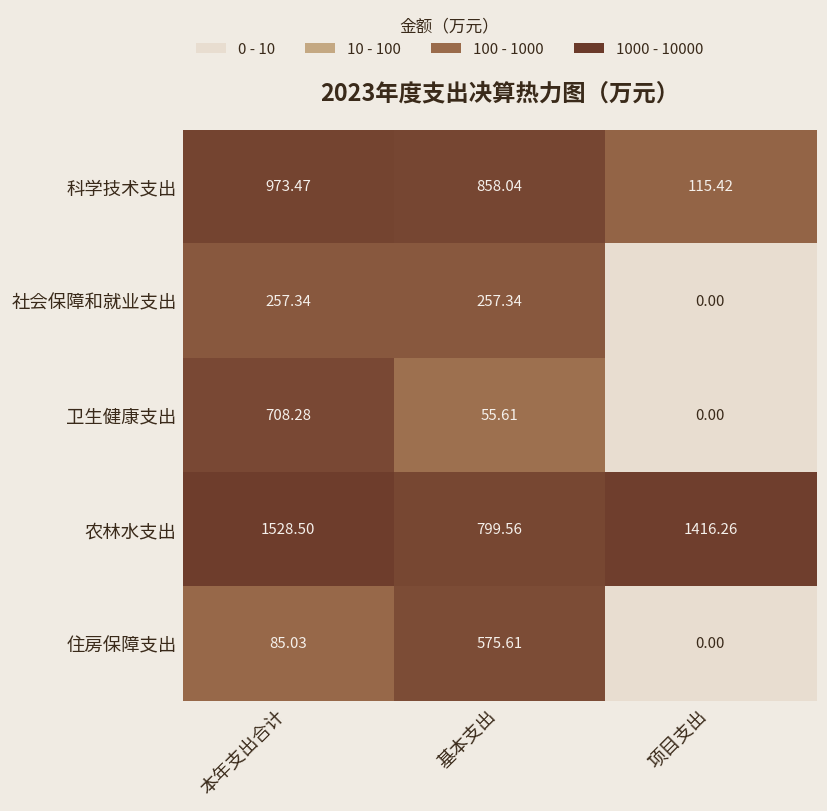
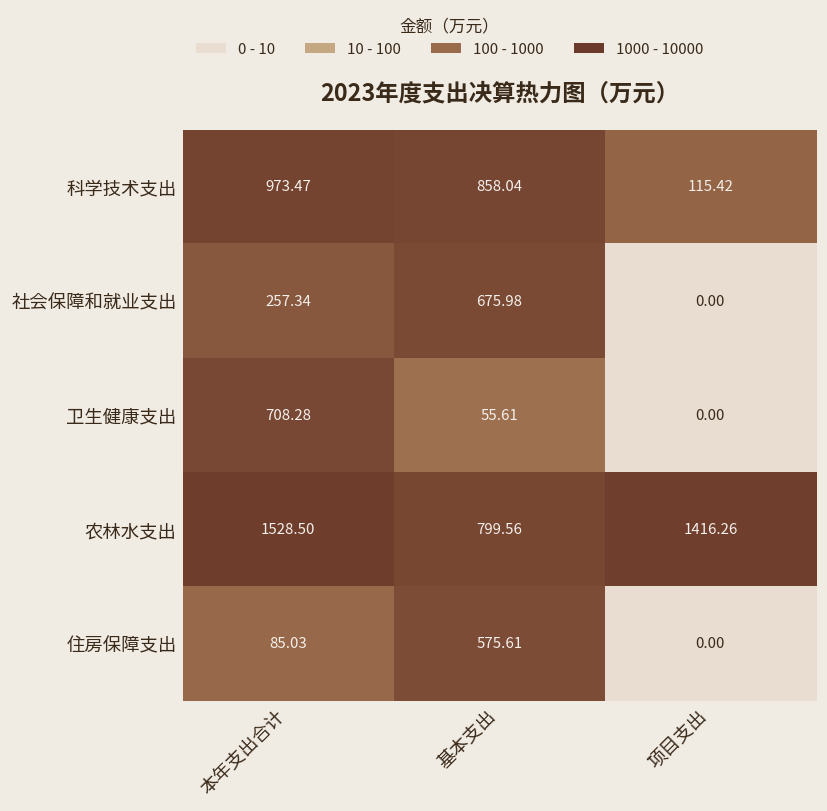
  {
    "科学技术支出": {
      "本年支出合计": 973.47,
      "基本支出": 858.04,
      "项目支出": 115.42
    },
    "社会保障和就业支出": {
      "本年支出合计": 257.34,
-     "基本支出": 257.34,
+     "基本支出": 675.98,
      "项目支出": 0.00
    },
    "卫生健康支出": {
      "本年支出合计": 708.28,
      "基本支出": 55.61,
      "项目支出": 0.00
    },
    "农林水支出": {
      "本年支出合计": 1528.50,
      "基本支出": 799.56,
      "项目支出": 1416.26
    },
    "住房保障支出": {
      "本年支出合计": 85.03,
      "基本支出": 575.61,
      "项目支出": 0.00
    }
  }
